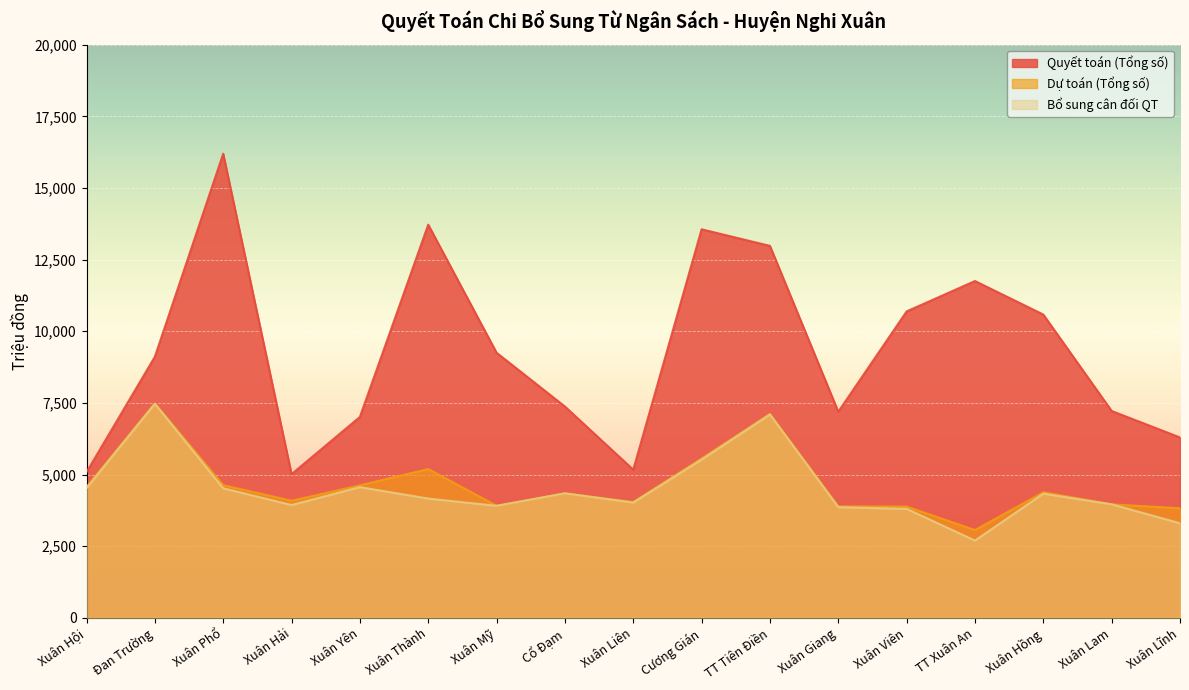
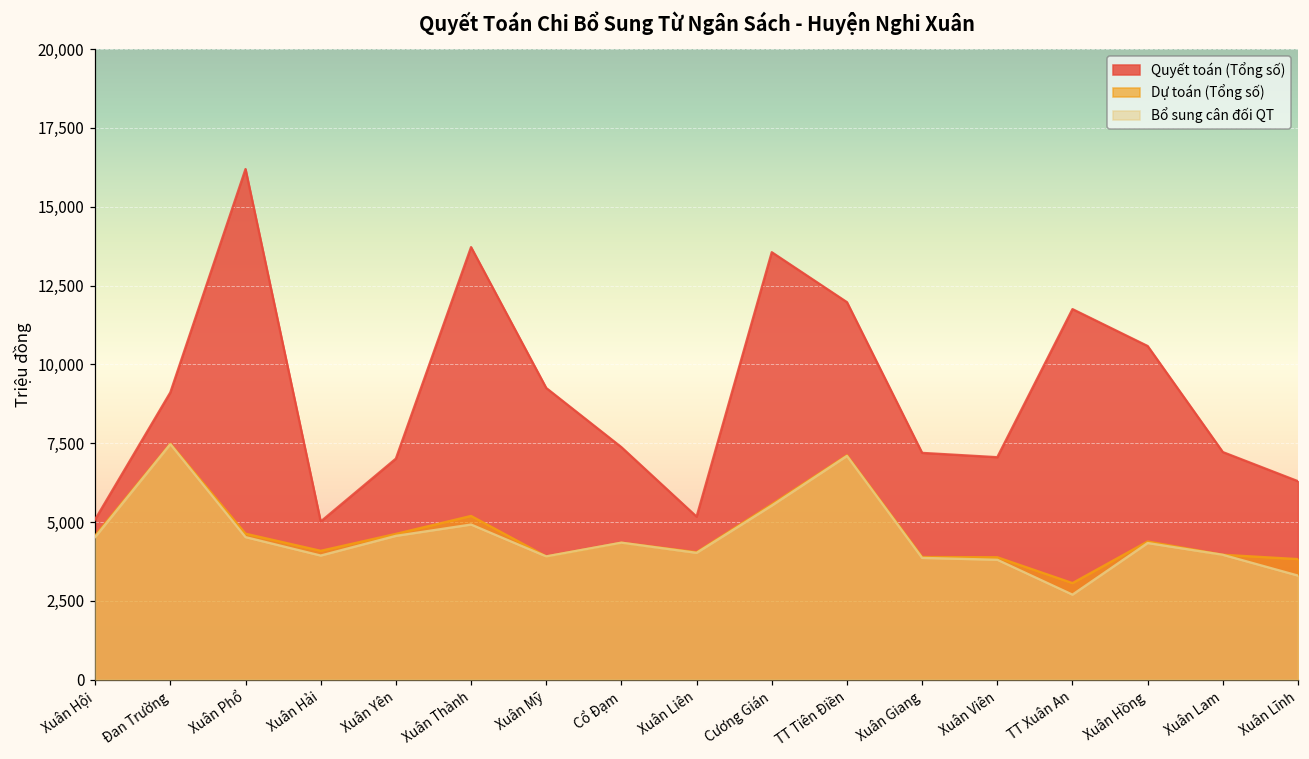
  {
    "Quyết toán (Tổng số)": {
      "Xuân Hội": "5,100",
      "Đan Trường": "9,100",
      "Xuân Phổ": "16,200",
      "Xuân Hải": "5,000",
      "Xuân Yên": "7,000",
      "Xuân Thành": "13,700",
      "Xuân Mỹ": "9,300",
      "Cổ Đạm": "7,400",
      "Xuân Liên": "5,200",
      "Cương Gián": "13,600",
-     "TT Tiên Điền": "13,000",
+     "TT Tiên Điền": "12,000",
      "Xuân Giang": "7,200",
-     "Xuân Viên": "10,700",
+     "Xuân Viên": "7,100",
      "TT Xuân An": "11,800",
      "Xuân Hồng": "10,600",
      "Xuân Lam": "7,200",
      "Xuân Lĩnh": "6,300"
    },
    "Dự toán (Tổng số)": {
      "Xuân Phổ": "4,600",
      "Xuân Hải": "4,100",
      "Xuân Thành": "5,200",
      "TT Xuân An": "3,100",
      "Xuân Lĩnh": "3,800"
    },
    "Bổ sung cân đối QT": {
      "Xuân Phổ": "4,500",
      "Xuân Hải": "3,900",
-     "Xuân Thành": "4,200",
+     "Xuân Thành": "4,900",
      "TT Xuân An": "2,700",
      "Xuân Lĩnh": "3,300"
    }
  }
